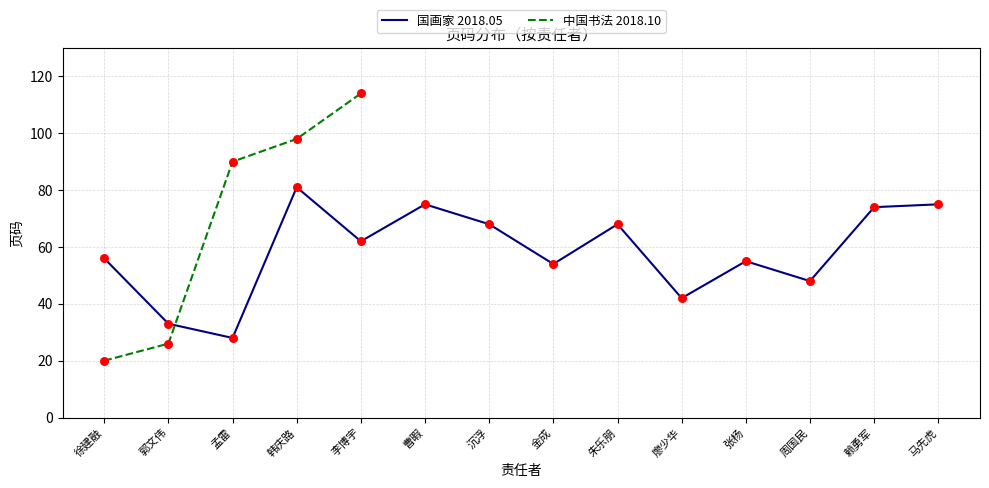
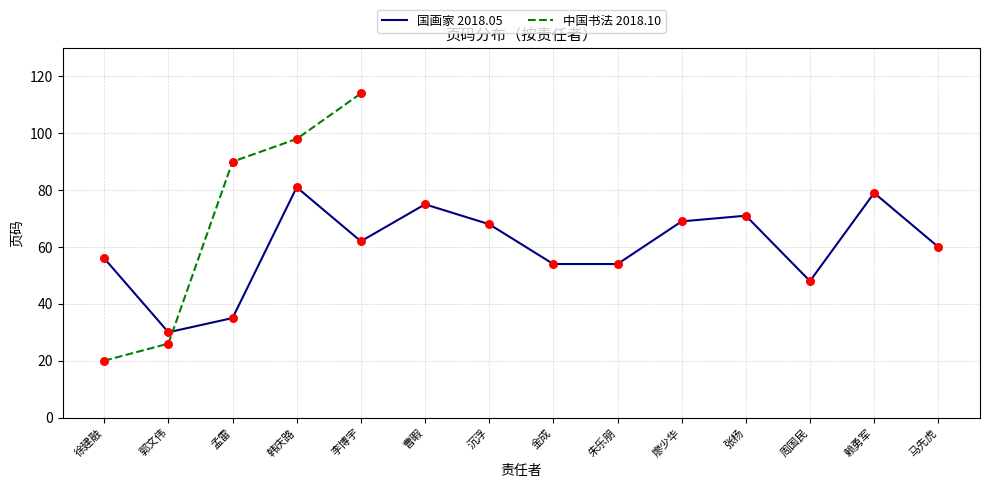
  {
    "国画家 2018.05": {
      "徐建融": 56,
-     "郭文伟": 33,
-     "孟雷": 28,
+     "郭文伟": 30,
+     "孟雷": 35,
      "韩庆路": 81,
      "李博宇": 62,
      "曹暇": 75,
      "沉浮": 68,
      "金成": 54,
-     "朱乐朋": 68,
-     "廖少华": 42,
-     "张杨": 55,
+     "朱乐朋": 54,
+     "廖少华": 69,
+     "张杨": 71,
      "周国民": 48,
-     "赖勇军": 74,
-     "马先虎": 75
+     "赖勇军": 79,
+     "马先虎": 60
    },
    "中国书法 2018.10": {
      "徐建融": 20,
      "郭文伟": 26,
      "孟雷": 90,
      "韩庆路": 98,
      "李博宇": 114
    }
  }
